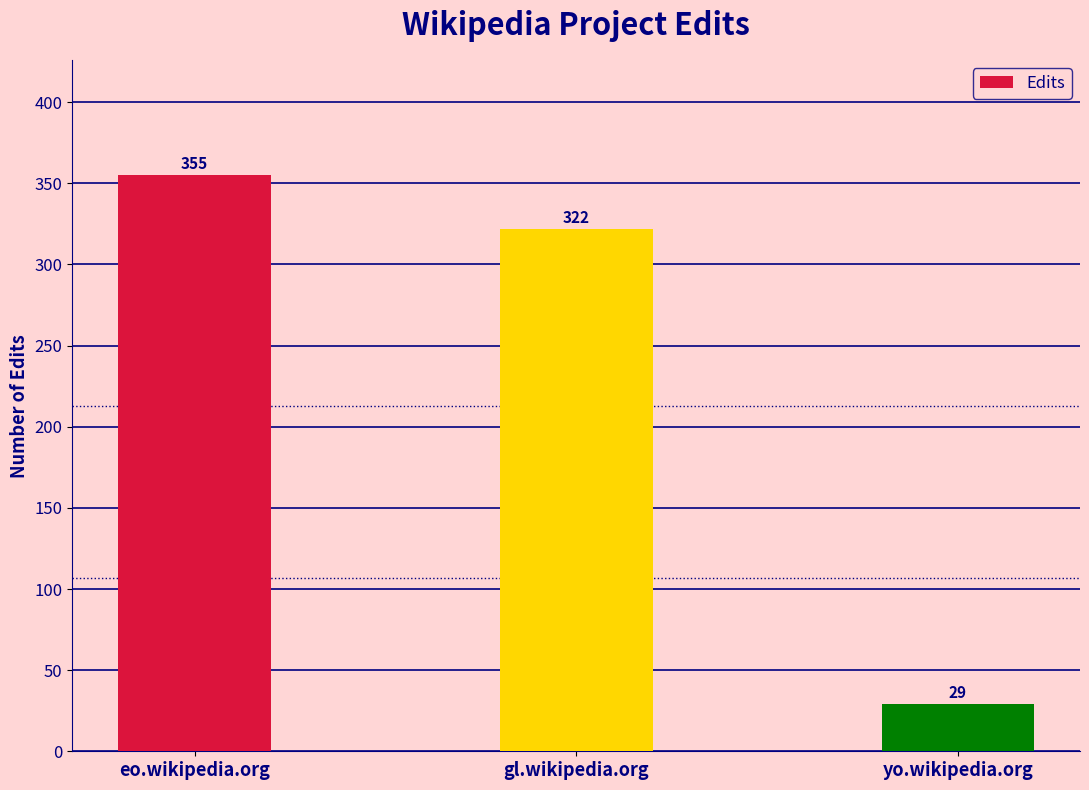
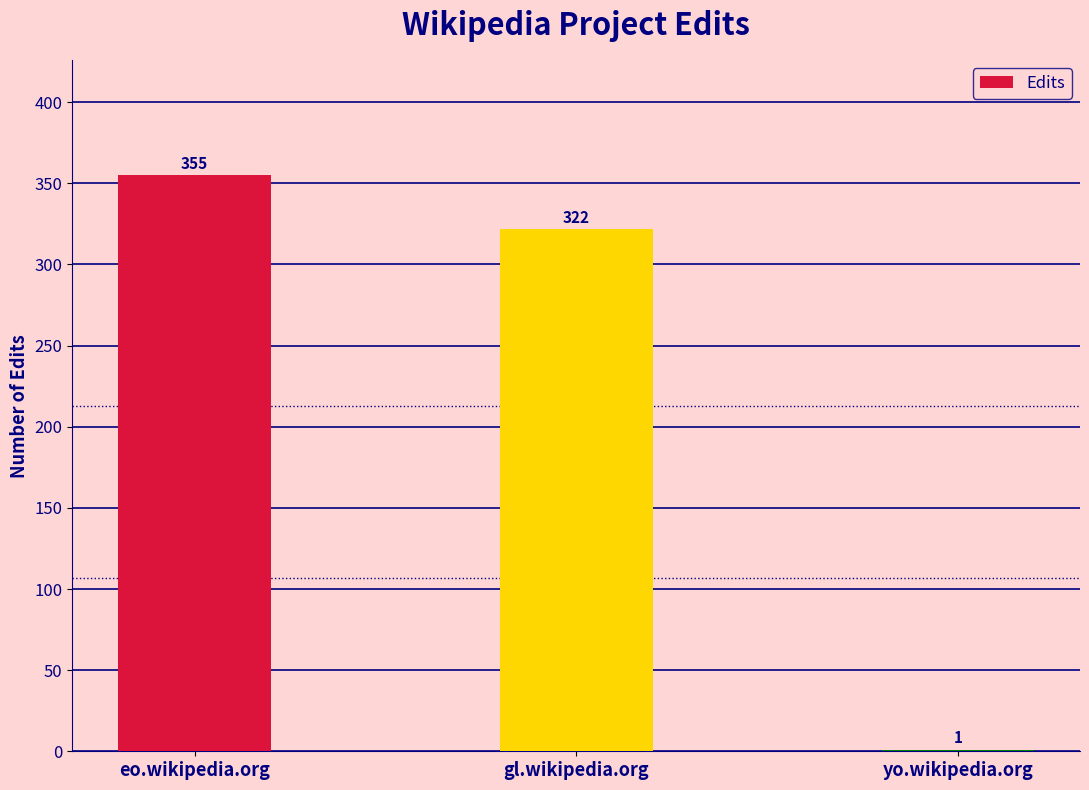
  {
    "eo.wikipedia.org": 355,
    "gl.wikipedia.org": 322,
-   "yo.wikipedia.org": 29
+   "yo.wikipedia.org": 1
  }
